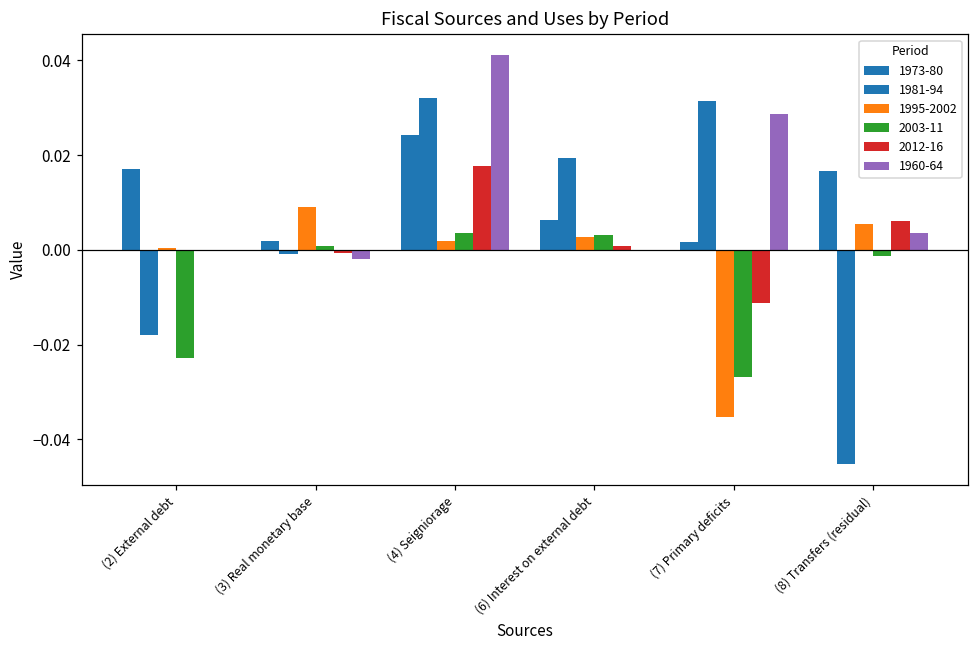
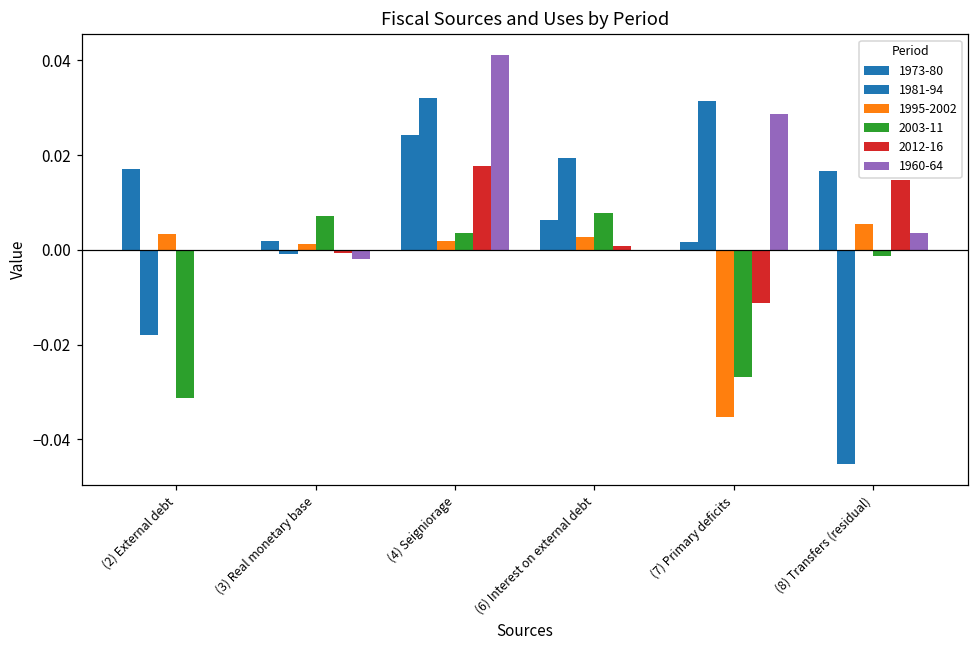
  {
    "1995-2002": {
-     "(2) External debt": 0.000,
-     "(3) Real monetary base": 0.009,
+     "(2) External debt": 0.003,
+     "(3) Real monetary base": 0.001,
      "(4) Seigniorage": 0.002,
      "(6) Interest on external debt": 0.003,
      "(7) Primary deficits": -0.035,
      "(8) Transfers (residual)": 0.006
    },
    "2003-11": {
-     "(2) External debt": -0.023,
-     "(3) Real monetary base": 0.001,
+     "(2) External debt": -0.031,
+     "(3) Real monetary base": 0.007,
      "(4) Seigniorage": 0.004,
-     "(6) Interest on external debt": 0.003,
+     "(6) Interest on external debt": 0.008,
      "(7) Primary deficits": -0.027,
      "(8) Transfers (residual)": -0.001
    },
    "2012-16": {
      "(3) Real monetary base": -0.001,
      "(4) Seigniorage": 0.018,
      "(6) Interest on external debt": 0.001,
      "(7) Primary deficits": -0.011,
-     "(8) Transfers (residual)": 0.006
+     "(8) Transfers (residual)": 0.015
    },
    "1960-64": {
      "(2) External debt": 0.000,
      "(3) Real monetary base": -0.002,
      "(4) Seigniorage": 0.041,
      "(6) Interest on external debt": 0.000,
      "(7) Primary deficits": 0.029,
      "(8) Transfers (residual)": 0.004
    }
  }
